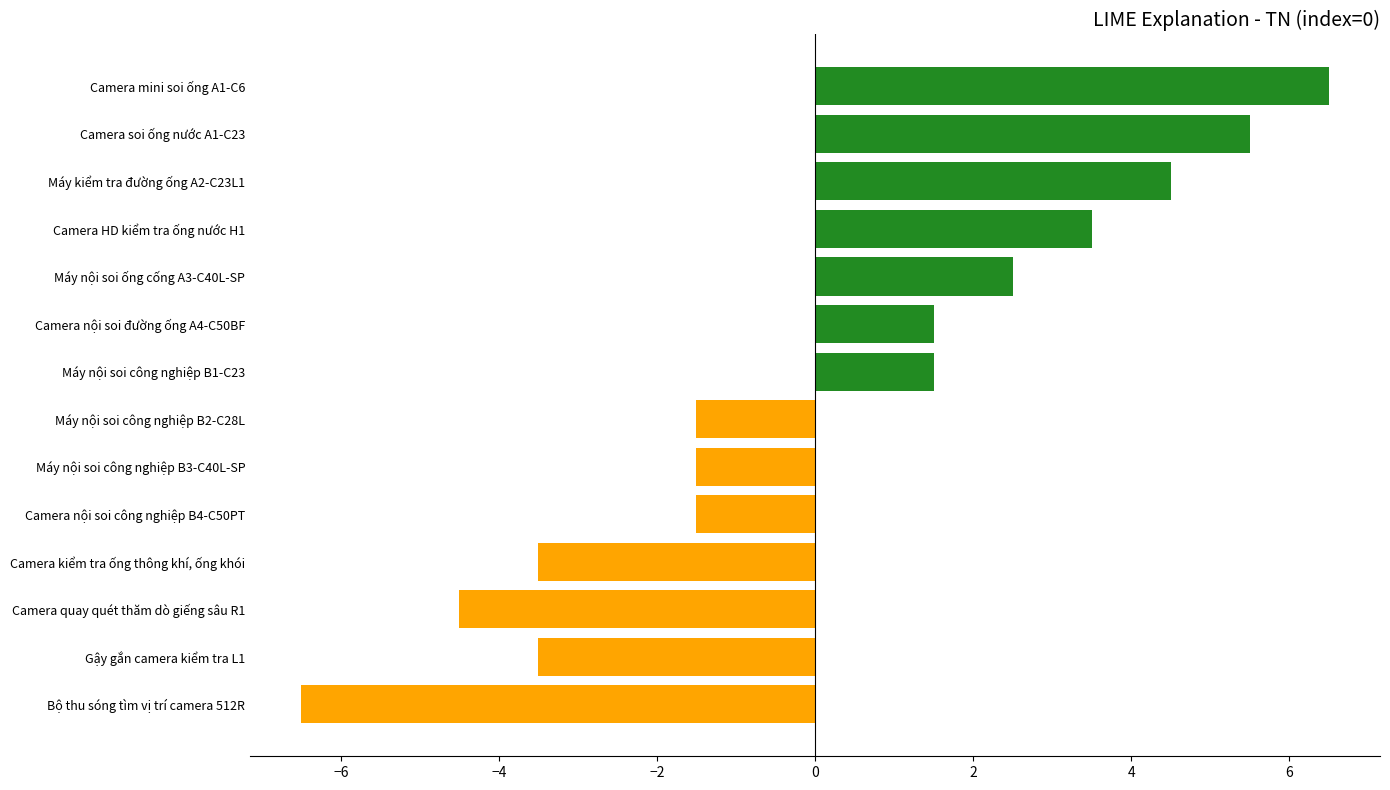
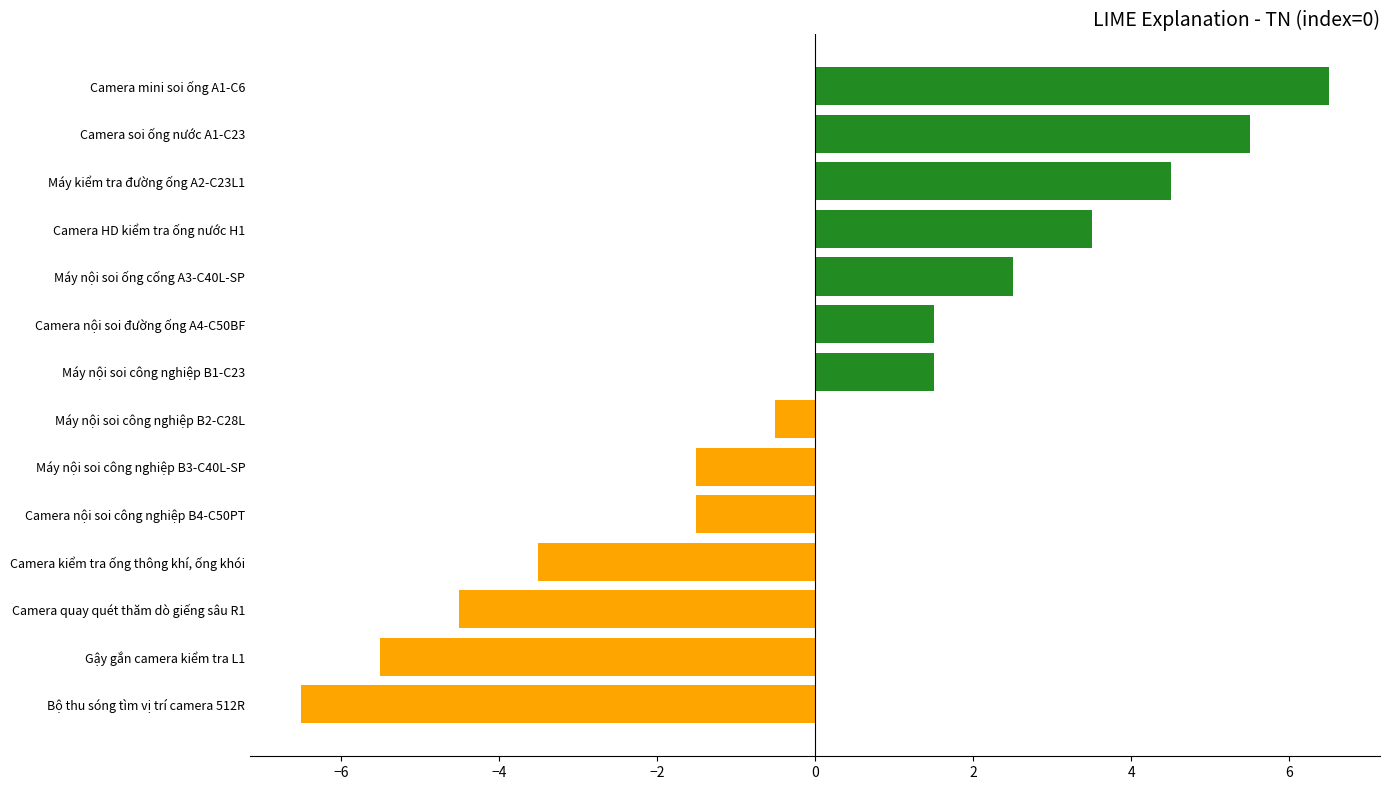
  {
    "Camera mini soi ống A1-C6": 6.5,
    "Camera soi ống nước A1-C23": 5.5,
    "Máy kiểm tra đường ống A2-C23L1": 4.5,
    "Camera HD kiểm tra ống nước H1": 3.5,
    "Máy nội soi ống cống A3-C40L-SP": 2.5,
    "Camera nội soi đường ống A4-C50BF": 1.5,
    "Máy nội soi công nghiệp B1-C23": 1.5,
-   "Máy nội soi công nghiệp B2-C28L": -1.5,
+   "Máy nội soi công nghiệp B2-C28L": -0.5,
    "Máy nội soi công nghiệp B3-C40L-SP": -1.5,
    "Camera nội soi công nghiệp B4-C50PT": -1.5,
    "Camera kiểm tra ống thông khí, ống khói": -3.5,
    "Camera quay quét thăm dò giếng sâu R1": -4.5,
-   "Gậy gắn camera kiểm tra L1": -3.5,
+   "Gậy gắn camera kiểm tra L1": -5.5,
    "Bộ thu sóng tìm vị trí camera 512R": -6.5
  }
